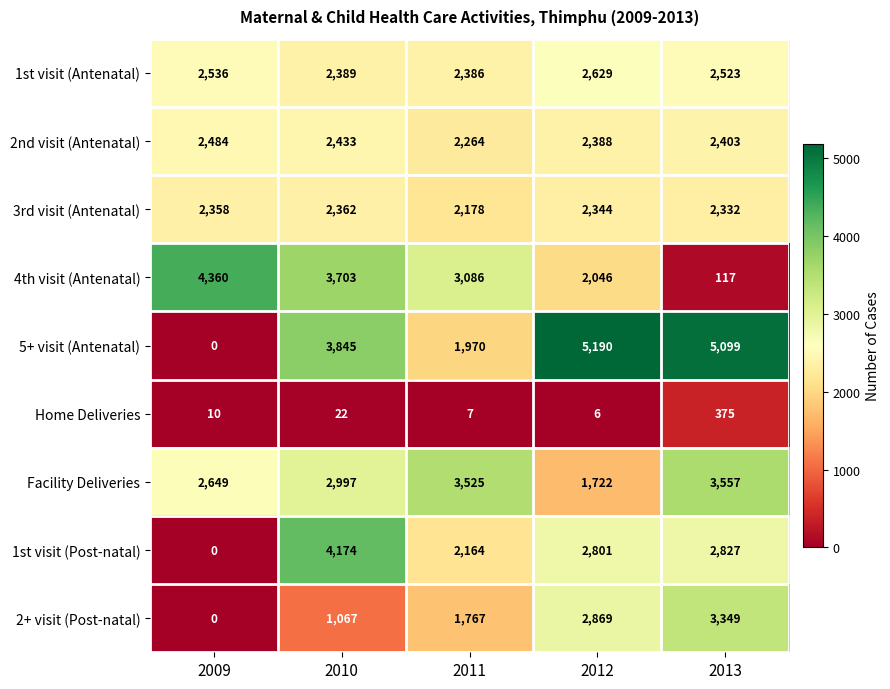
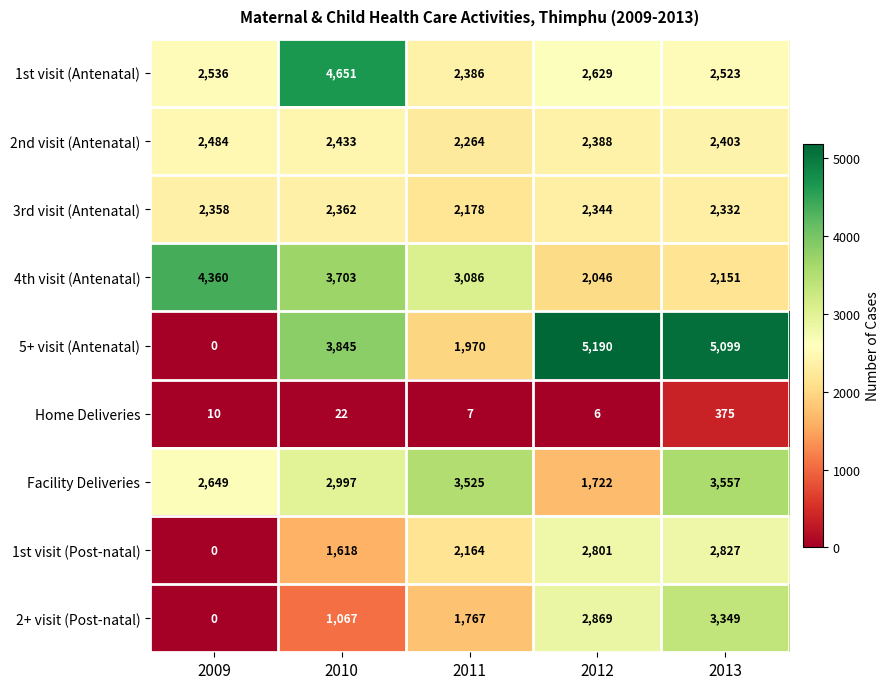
  {
    "1st visit (Antenatal)": {
      "2009": "2,536",
-     "2010": "2,389",
+     "2010": "4,651",
      "2011": "2,386",
      "2012": "2,629",
      "2013": "2,523"
    },
    "2nd visit (Antenatal)": {
      "2009": "2,484",
      "2010": "2,433",
      "2011": "2,264",
      "2012": "2,388",
      "2013": "2,403"
    },
    "3rd visit (Antenatal)": {
      "2009": "2,358",
      "2010": "2,362",
      "2011": "2,178",
      "2012": "2,344",
      "2013": "2,332"
    },
    "4th visit (Antenatal)": {
      "2009": "4,360",
      "2010": "3,703",
      "2011": "3,086",
      "2012": "2,046",
-     "2013": "117"
+     "2013": "2,151"
    },
    "5+ visit (Antenatal)": {
      "2009": "0",
      "2010": "3,845",
      "2011": "1,970",
      "2012": "5,190",
      "2013": "5,099"
    },
    "Home Deliveries": {
      "2009": "10",
      "2010": "22",
      "2011": "7",
      "2012": "6",
      "2013": "375"
    },
    "Facility Deliveries": {
      "2009": "2,649",
      "2010": "2,997",
      "2011": "3,525",
      "2012": "1,722",
      "2013": "3,557"
    },
    "1st visit (Post-natal)": {
      "2009": "0",
-     "2010": "4,174",
+     "2010": "1,618",
      "2011": "2,164",
      "2012": "2,801",
      "2013": "2,827"
    },
    "2+ visit (Post-natal)": {
      "2009": "0",
      "2010": "1,067",
      "2011": "1,767",
      "2012": "2,869",
      "2013": "3,349"
    }
  }
